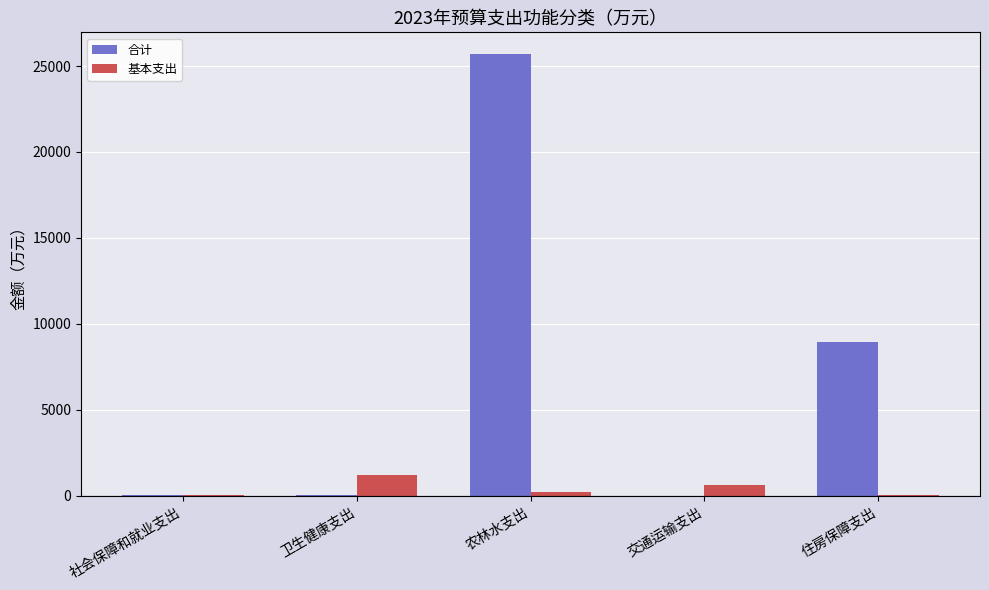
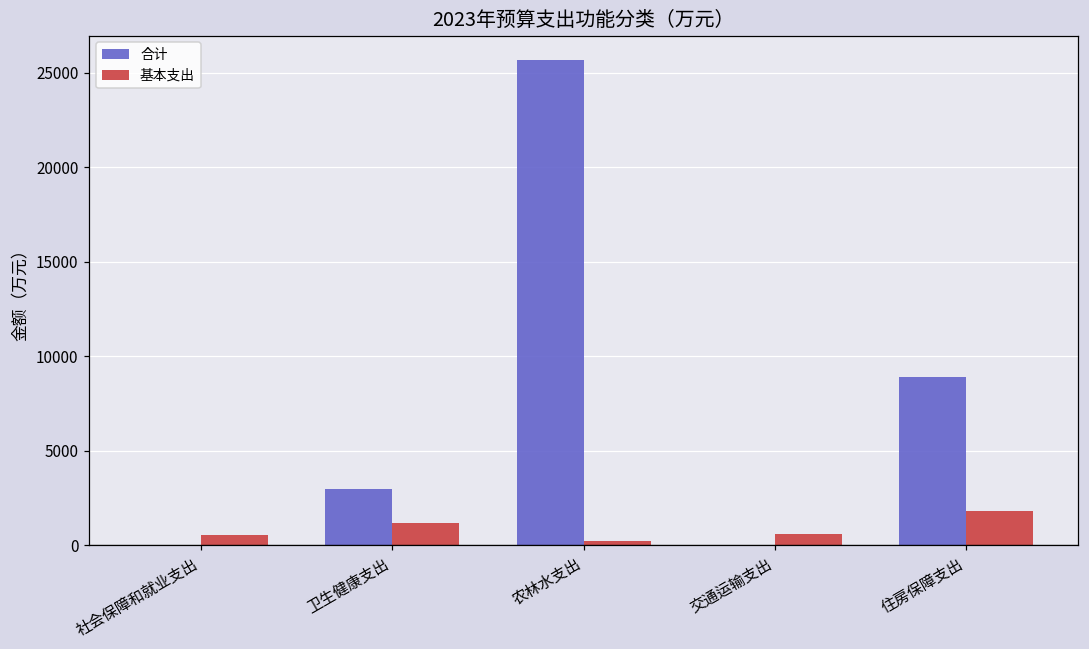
  {
    "合计": {
-     "卫生健康支出": 0,
+     "卫生健康支出": 3000,
      "农林水支出": 25700,
      "住房保障支出": 8900
    },
    "基本支出": {
-     "社会保障和就业支出": 0,
+     "社会保障和就业支出": 500,
      "卫生健康支出": 1200,
      "农林水支出": 200,
      "交通运输支出": 600,
-     "住房保障支出": 0
+     "住房保障支出": 1800
    }
  }
